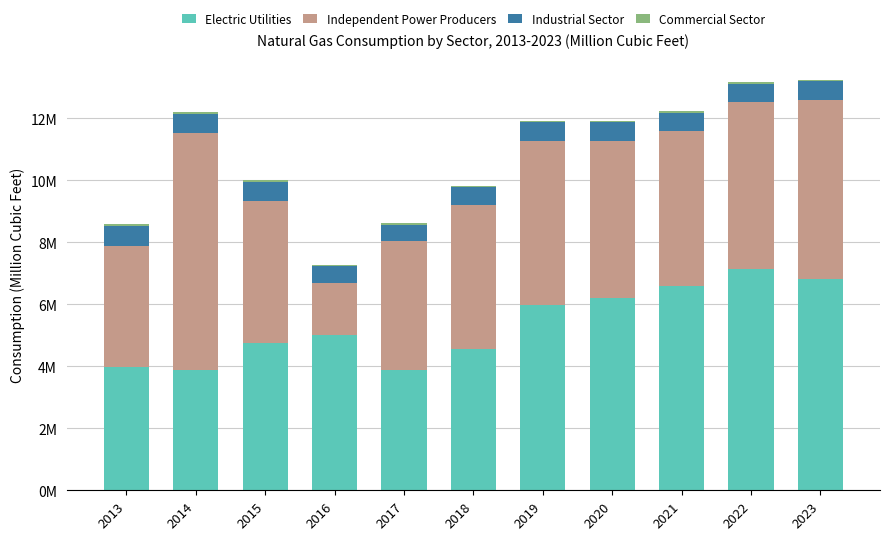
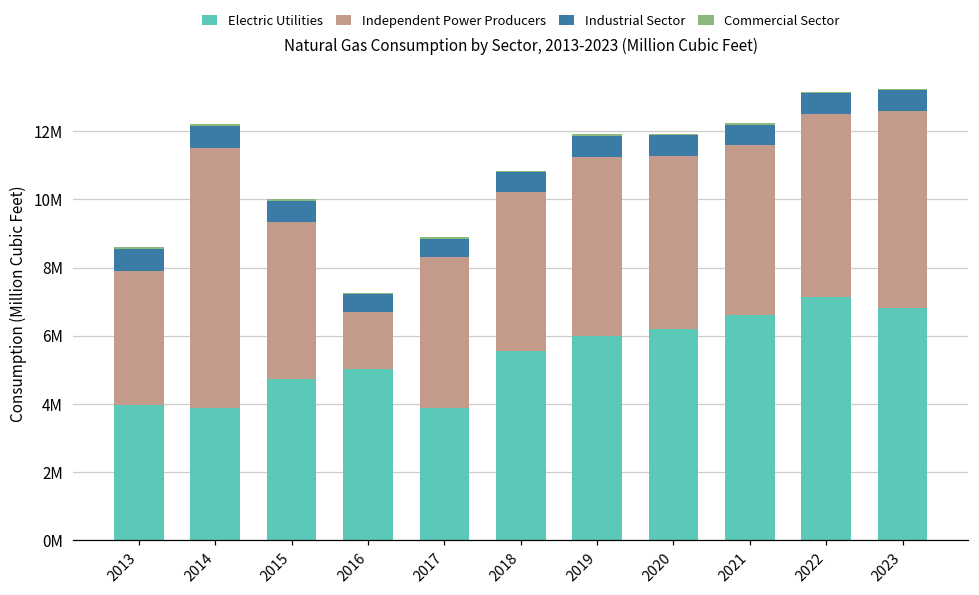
  {
    "Electric Utilities": {
      "2013": 4000000,
      "2014": 3900000,
      "2015": 4700000,
      "2016": 5000000,
      "2017": 3900000,
-     "2018": 4500000,
+     "2018": 5600000,
      "2019": 6000000,
      "2020": 6200000,
      "2021": 6600000,
      "2022": 7100000,
      "2023": 6800000
    },
    "Independent Power Producers": {
      "2013": 3900000,
      "2014": 7600000,
      "2015": 4600000,
      "2016": 1700000,
-     "2017": 4200000,
+     "2017": 4400000,
      "2018": 4700000,
      "2019": 5300000,
      "2020": 5100000,
      "2021": 5000000,
      "2022": 5400000,
      "2023": 5800000
    },
    "Industrial Sector": {
      "2013": 600000,
      "2014": 600000,
      "2015": 600000,
      "2016": 500000,
      "2017": 500000,
      "2018": 600000,
      "2019": 600000,
      "2020": 600000,
      "2021": 600000,
      "2022": 600000,
      "2023": 600000
    }
  }
